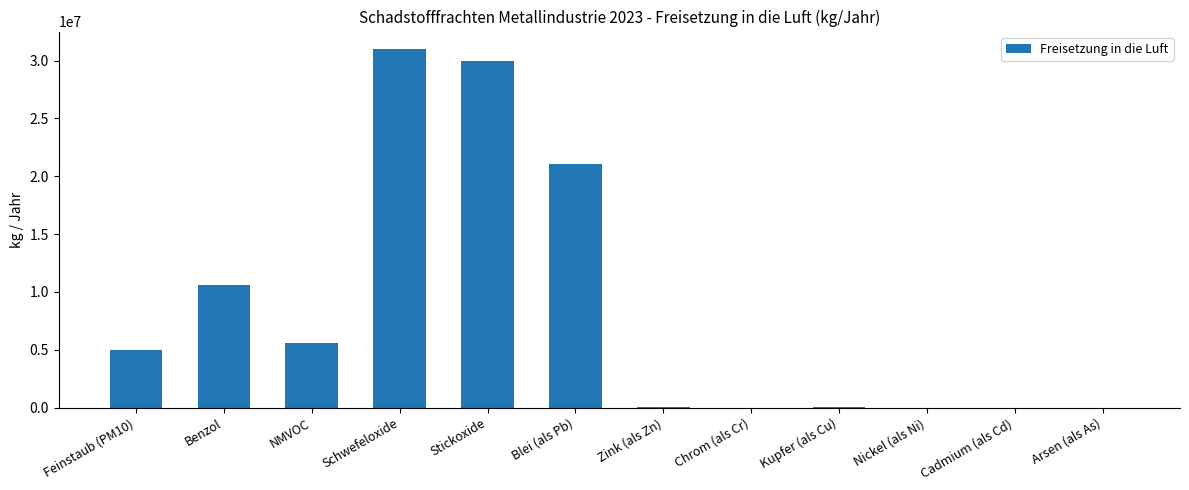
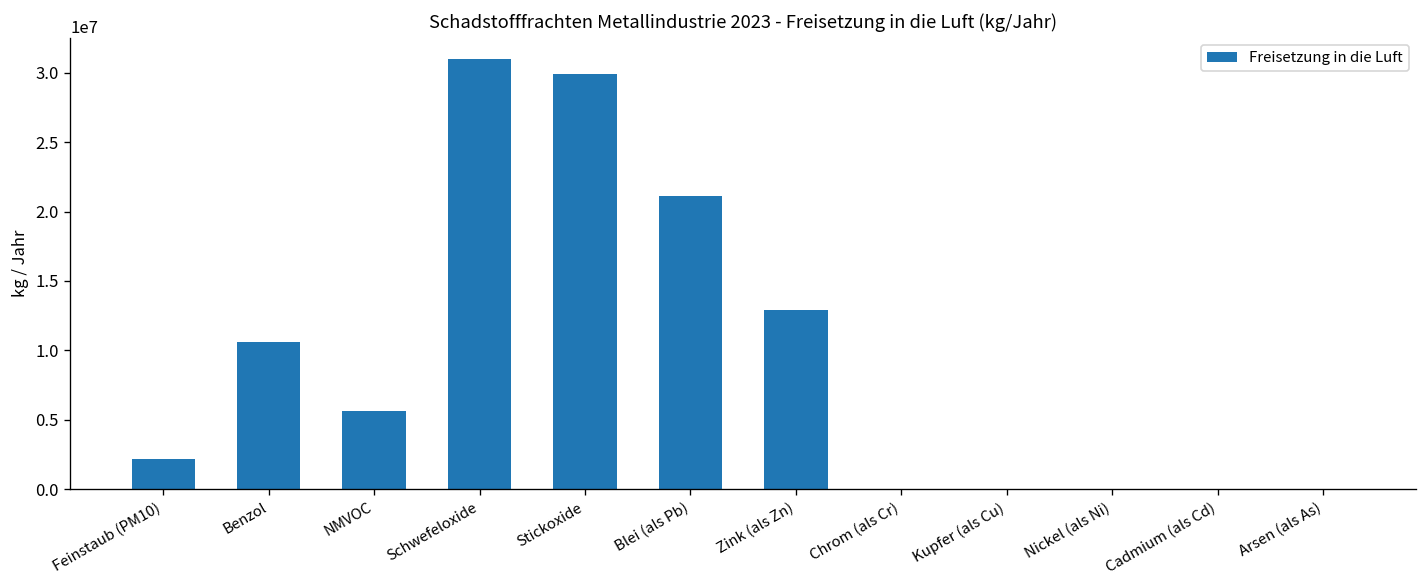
  {
-   "Feinstaub (PM10)": 5000000,
+   "Feinstaub (PM10)": 2100000,
    "Benzol": 10600000,
    "NMVOC": 5600000,
    "Schwefeloxide": 31000000,
    "Stickoxide": 29900000,
    "Blei (als Pb)": 21100000,
-   "Zink (als Zn)": 0
+   "Zink (als Zn)": 12900000
  }
